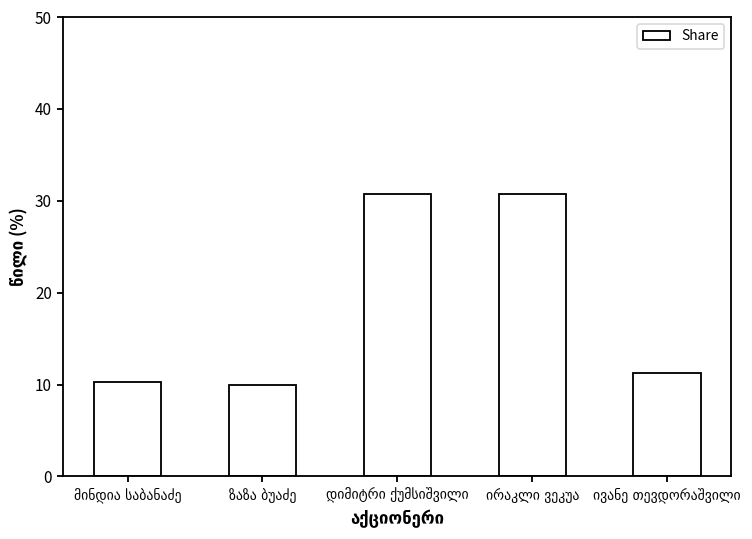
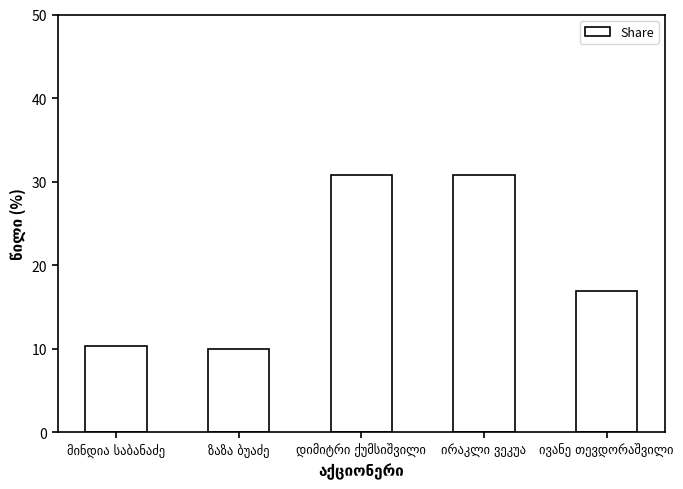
  {
    "მინდია საბანაძე": 10,
    "ზაზა ბუაძე": 10,
    "დიმიტრი ქუმსიშვილი": 31,
    "ირაკლი ვეკუა": 31,
-   "ივანე თევდორაშვილი": 11
+   "ივანე თევდორაშვილი": 17
  }
